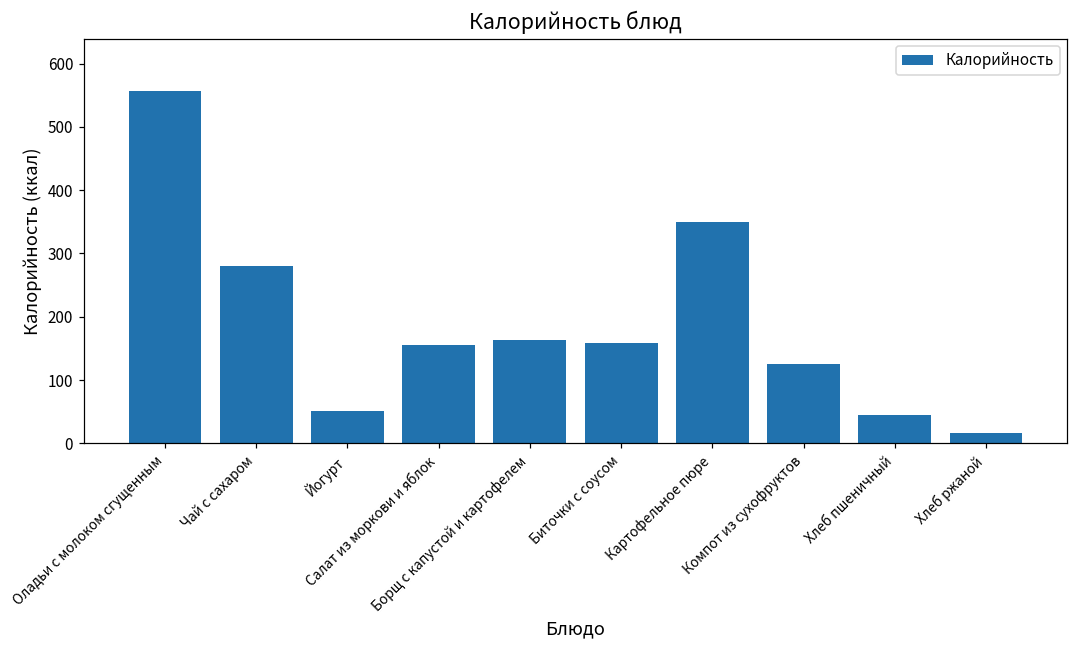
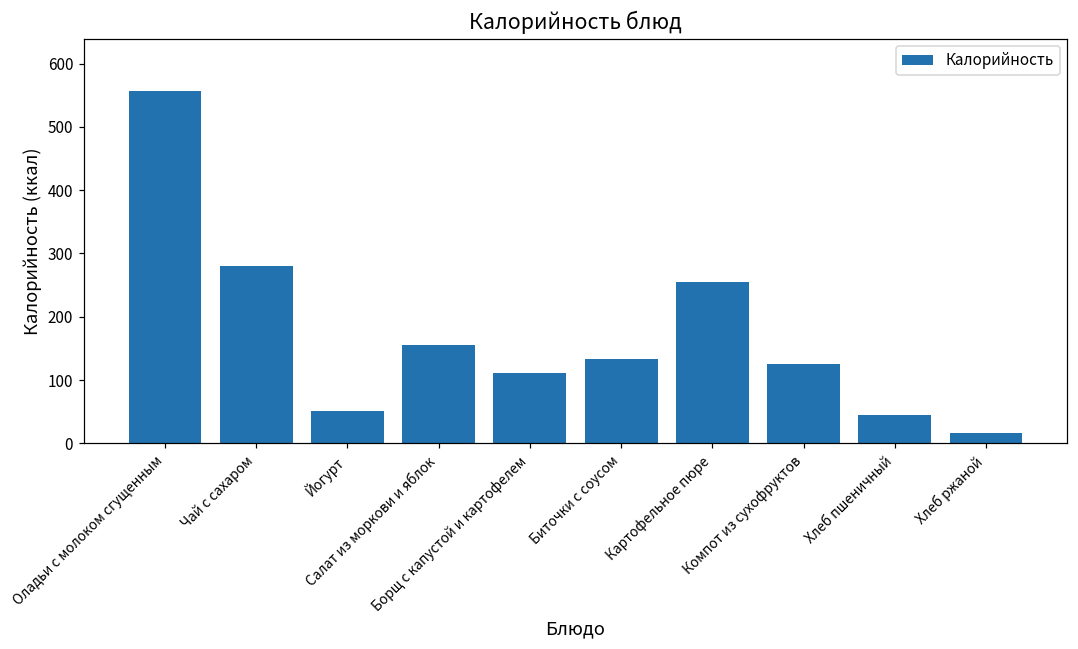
  {
    "Оладьи с молоком сгущенным": 560,
    "Чай с сахаром": 280,
    "Йогурт": 50,
    "Салат из моркови и яблок": 160,
-   "Борщ с капустой и картофелем": 160,
-   "Биточки с соусом": 160,
-   "Картофельное пюре": 350,
+   "Борщ с капустой и картофелем": 110,
+   "Биточки с соусом": 130,
+   "Картофельное пюре": 260,
    "Компот из сухофруктов": 130,
    "Хлеб пшеничный": 50,
    "Хлеб ржаной": 20
  }
